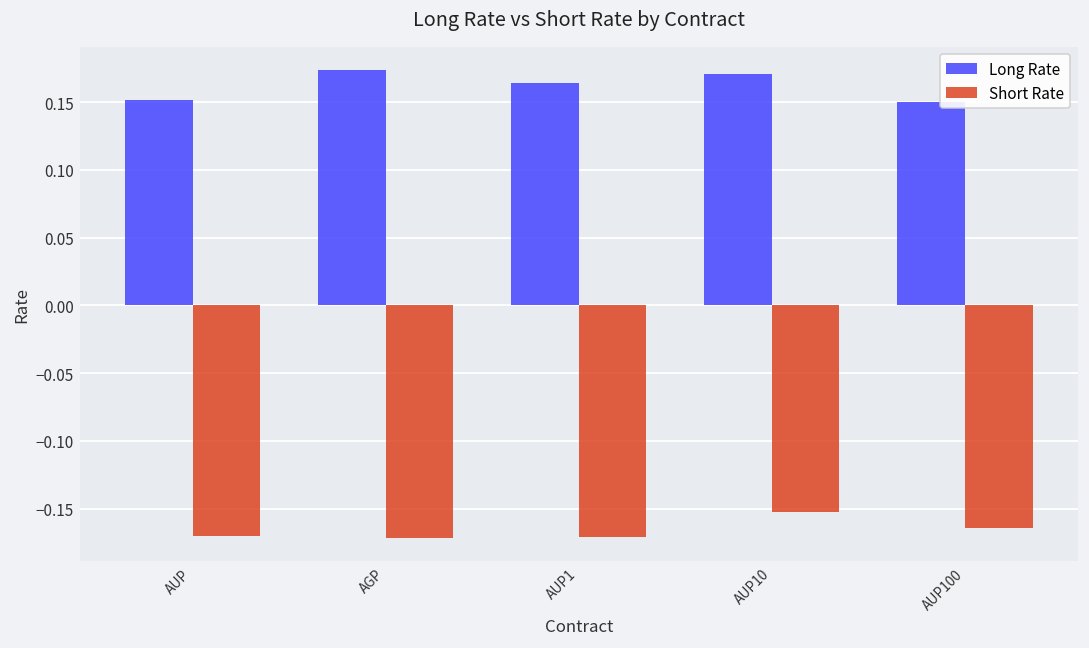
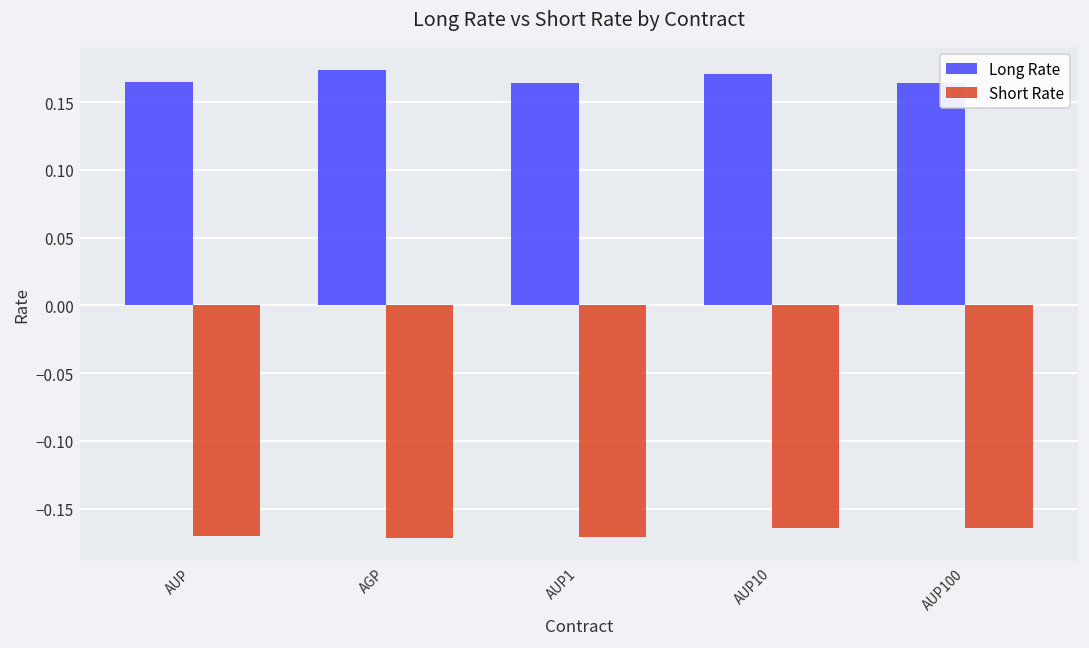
  {
    "Long Rate": {
-     "AUP": 0.151,
+     "AUP": 0.165,
      "AGP": 0.173,
      "AUP1": 0.164,
      "AUP10": 0.171,
-     "AUP100": 0.150
+     "AUP100": 0.164
    },
    "Short Rate": {
      "AUP": -0.170,
      "AGP": -0.171,
      "AUP1": -0.171,
-     "AUP10": -0.152,
+     "AUP10": -0.164,
      "AUP100": -0.164
    }
  }
